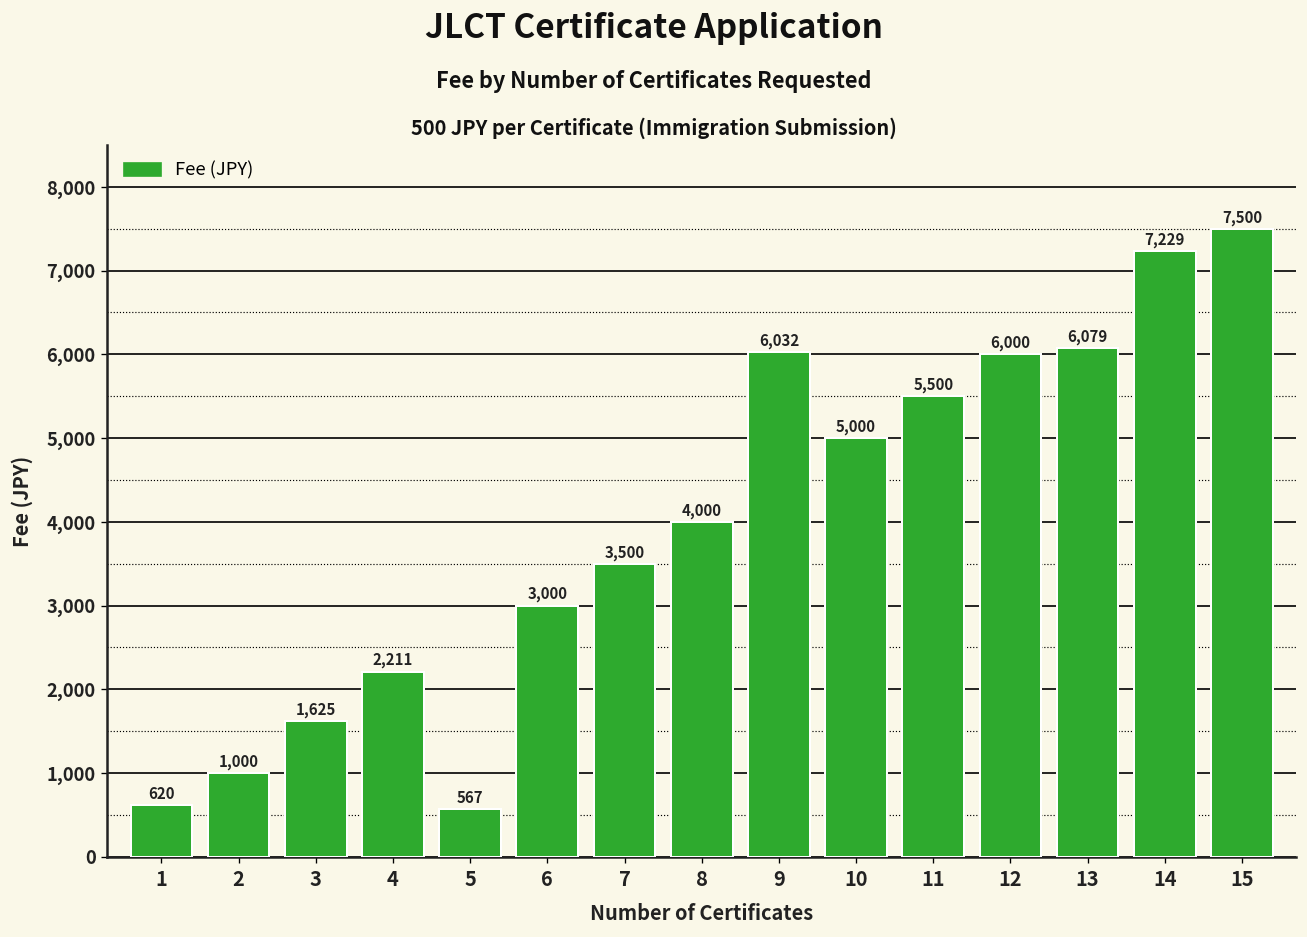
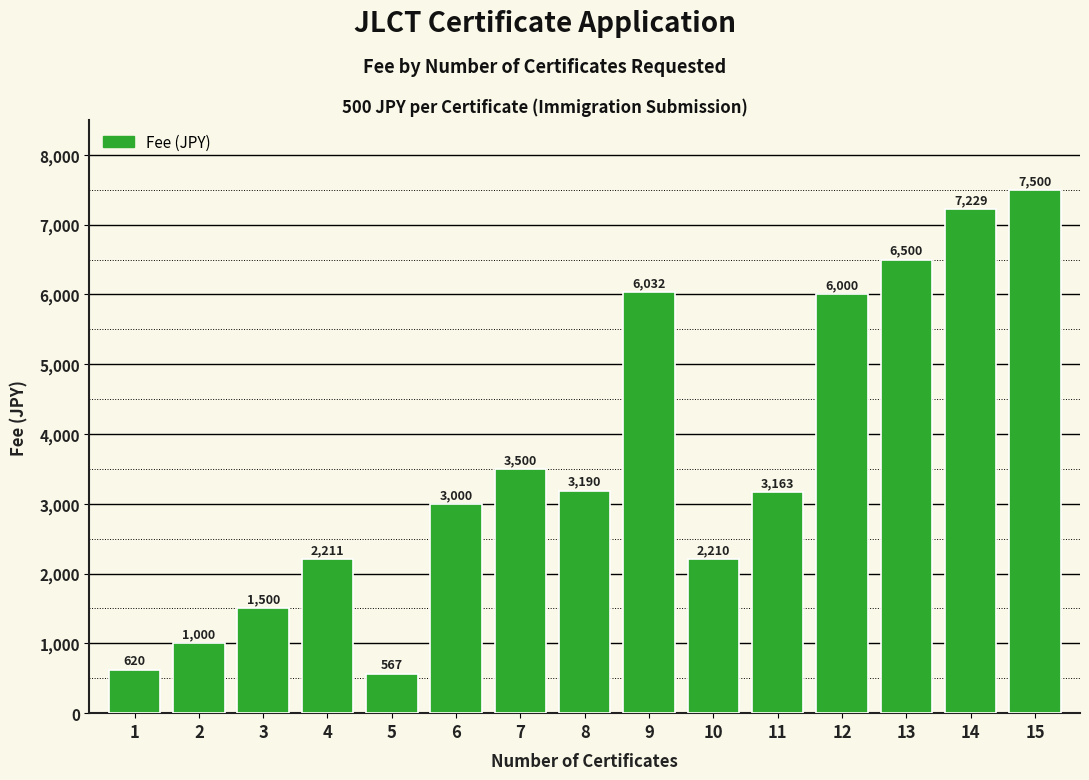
  {
    "1": "620",
    "2": "1,000",
-   "3": "1,625",
+   "3": "1,500",
    "4": "2,211",
    "5": "567",
    "6": "3,000",
    "7": "3,500",
-   "8": "4,000",
+   "8": "3,190",
    "9": "6,032",
-   "10": "5,000",
-   "11": "5,500",
+   "10": "2,210",
+   "11": "3,163",
    "12": "6,000",
-   "13": "6,079",
+   "13": "6,500",
    "14": "7,229",
    "15": "7,500"
  }
